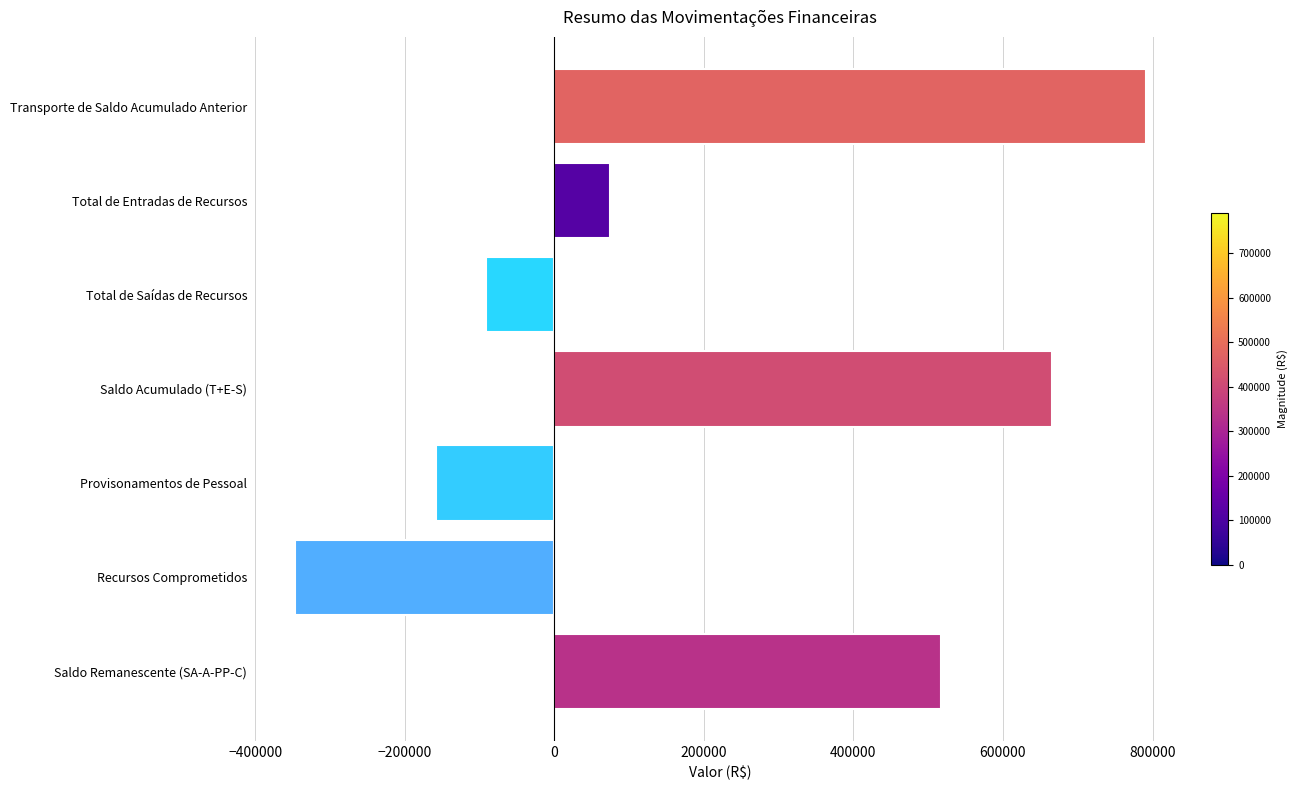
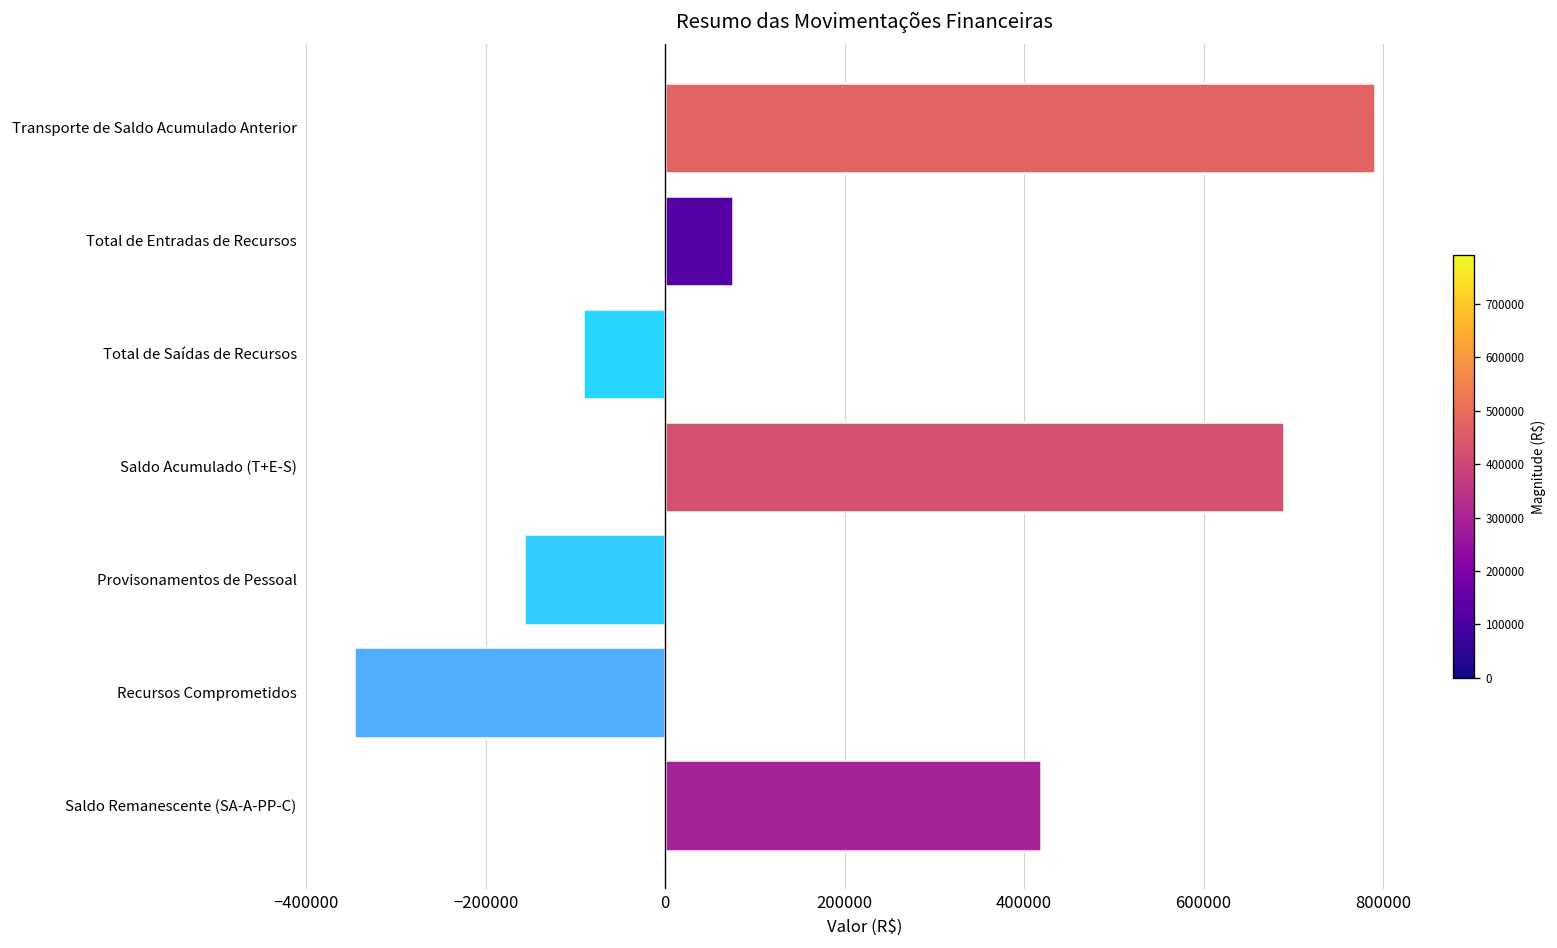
  {
    "Transporte de Saldo Acumulado Anterior": 790000,
    "Total de Entradas de Recursos": 80000,
    "Total de Saídas de Recursos": -90000,
-   "Saldo Acumulado (T+E-S)": 670000,
+   "Saldo Acumulado (T+E-S)": 690000,
    "Provisonamentos de Pessoal": -160000,
    "Recursos Comprometidos": -350000,
-   "Saldo Remanescente (SA-A-PP-C)": 520000
+   "Saldo Remanescente (SA-A-PP-C)": 420000
  }
